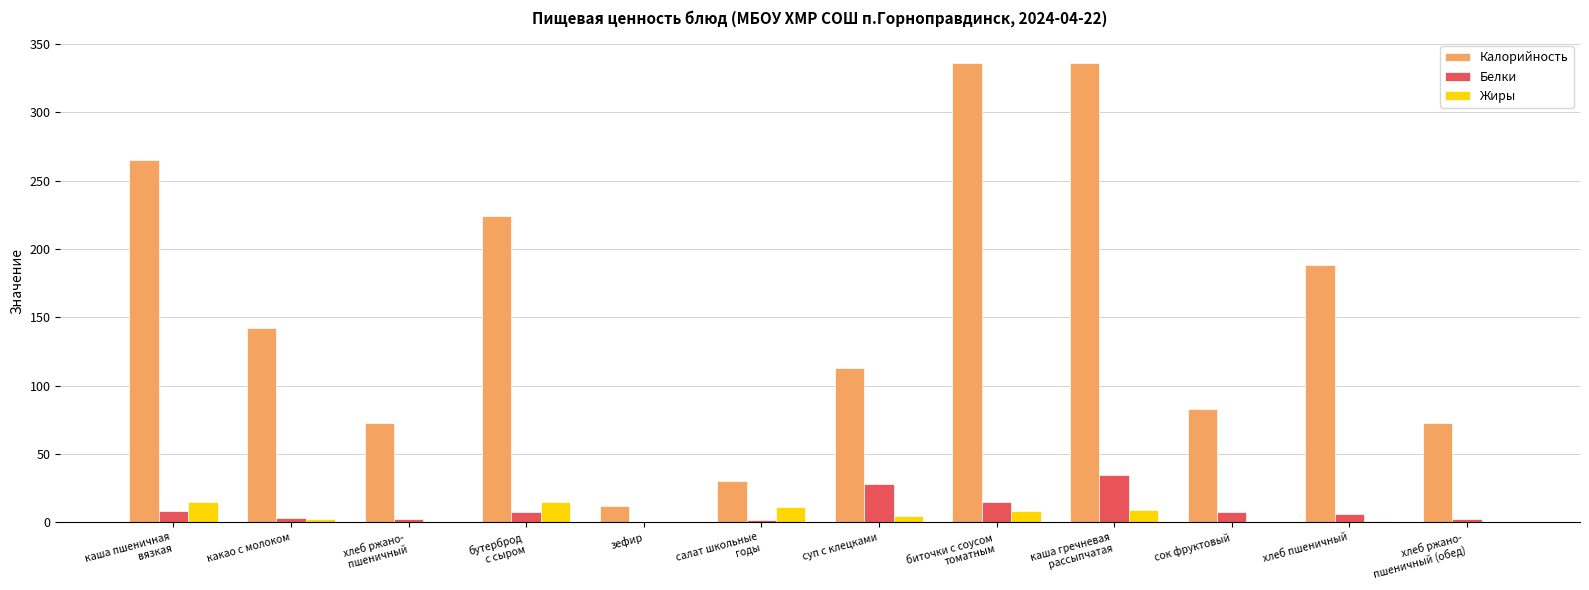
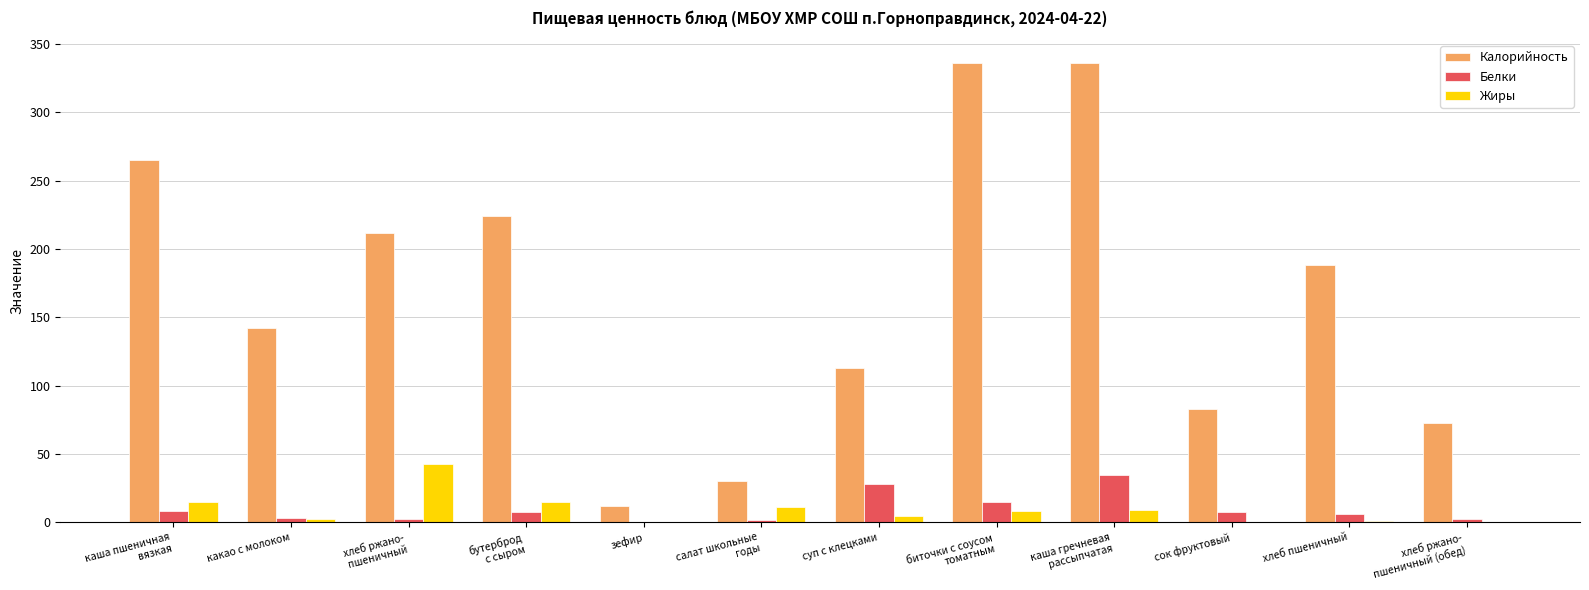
  {
    "Калорийность": {
      "каша пшеничная вязкая": 265,
      "какао с молоком": 142,
-     "хлеб ржано- пшеничный": 72,
+     "хлеб ржано- пшеничный": 212,
      "бутерброд с сыром": 224,
      "зефир": 12,
      "салат школьные годы": 30,
      "суп с клецками": 113,
      "биточки с соусом томатным": 336,
      "каша гречневая рассыпчатая": 336,
      "сок фруктовый": 83,
      "хлеб пшеничный": 188,
      "хлеб ржано- пшеничный (обед)": 72
    },
    "Белки": {
      "каша пшеничная вязкая": 8,
      "какао с молоком": 3,
      "хлеб ржано- пшеничный": 3,
      "бутерброд с сыром": 8,
      "зефир": 0,
      "суп с клецками": 28,
      "биточки с соусом томатным": 14,
      "каша гречневая рассыпчатая": 35,
      "сок фруктовый": 8,
      "хлеб пшеничный": 6,
      "хлеб ржано- пшеничный (обед)": 3
    },
    "Жиры": {
      "каша пшеничная вязкая": 15,
      "какао с молоком": 2,
-     "хлеб ржано- пшеничный": 0,
+     "хлеб ржано- пшеничный": 43,
      "бутерброд с сыром": 15,
      "зефир": 0,
      "салат школьные годы": 11,
      "суп с клецками": 5,
      "биточки с соусом томатным": 8,
      "каша гречневая рассыпчатая": 9
    }
  }
